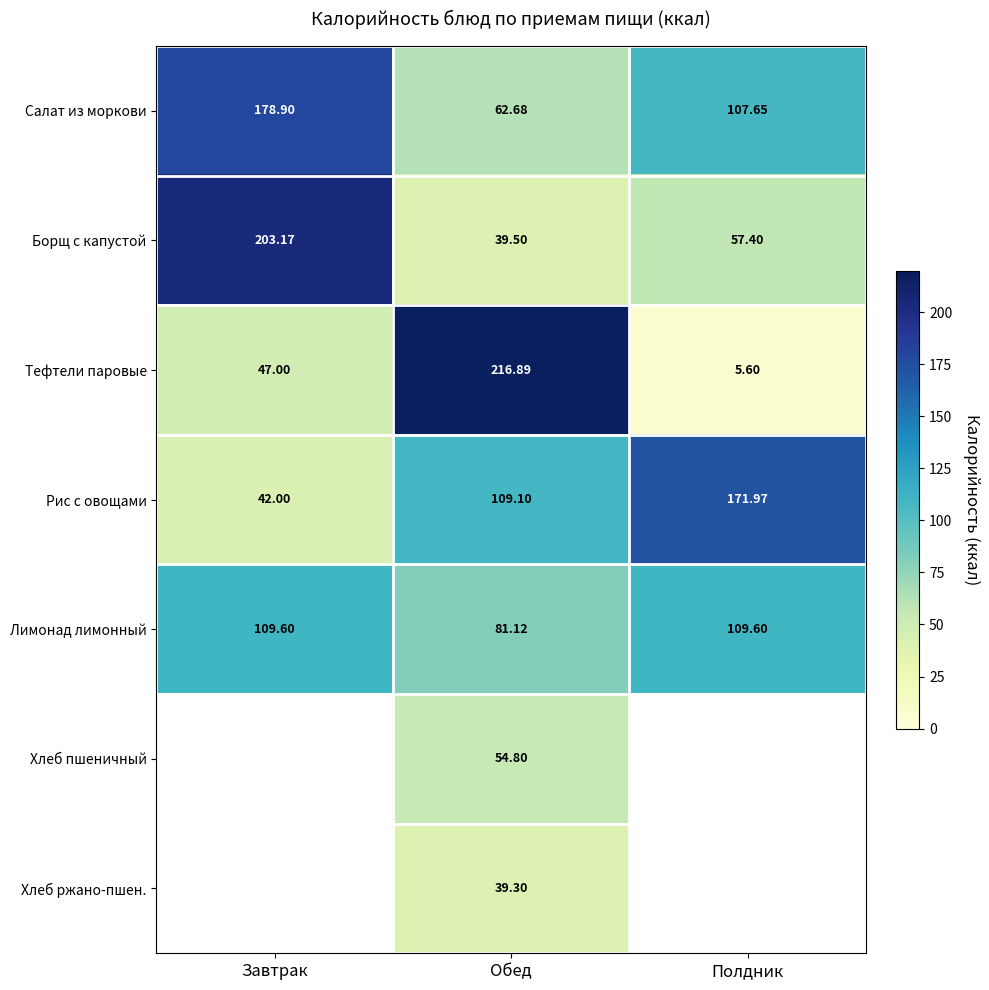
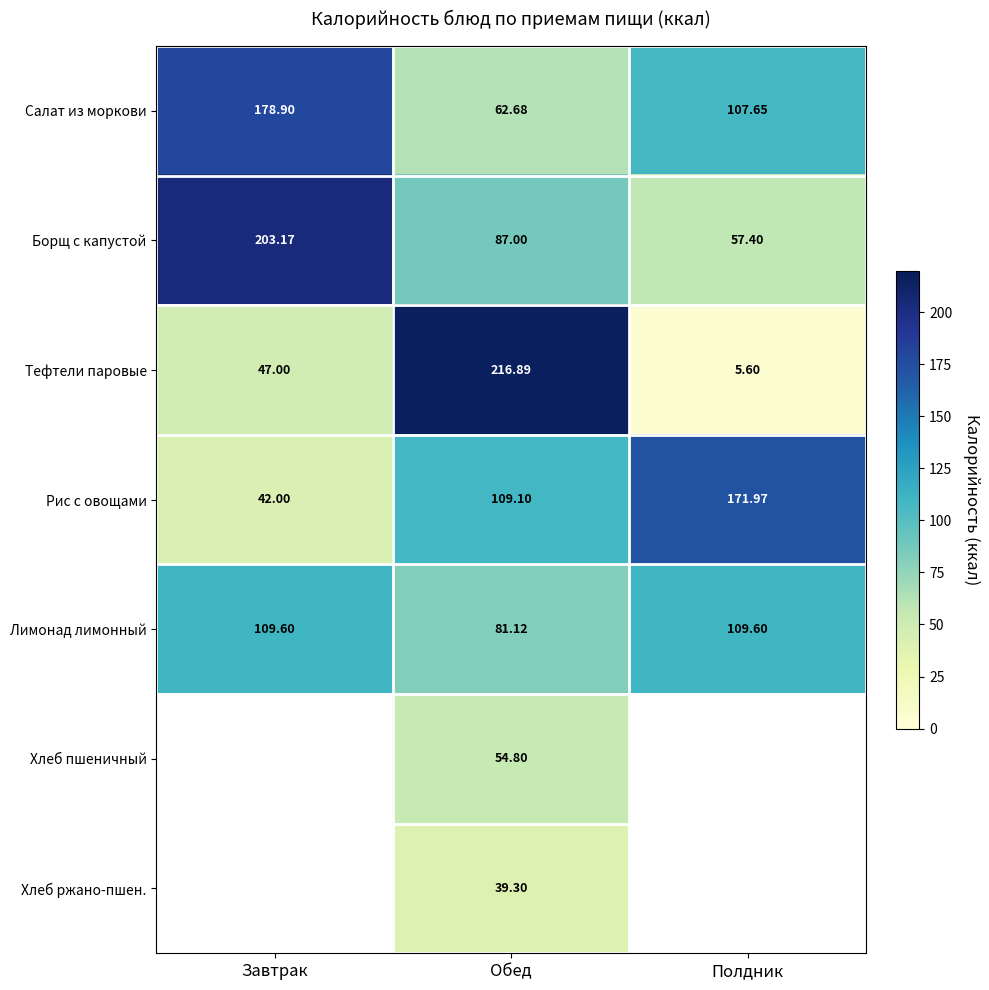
  {
    "Салат из моркови": {
      "Завтрак": 178.90,
      "Обед": 62.68,
      "Полдник": 107.65
    },
    "Борщ с капустой": {
      "Завтрак": 203.17,
-     "Обед": 39.50,
+     "Обед": 87.00,
      "Полдник": 57.40
    },
    "Тефтели паровые": {
      "Завтрак": 47.00,
      "Обед": 216.89,
      "Полдник": 5.60
    },
    "Рис с овощами": {
      "Завтрак": 42.00,
      "Обед": 109.10,
      "Полдник": 171.97
    },
    "Лимонад лимонный": {
      "Завтрак": 109.60,
      "Обед": 81.12,
      "Полдник": 109.60
    },
    "Хлеб пшеничный": {
      "Обед": 54.80
    },
    "Хлеб ржано-пшен.": {
      "Обед": 39.30
    }
  }
